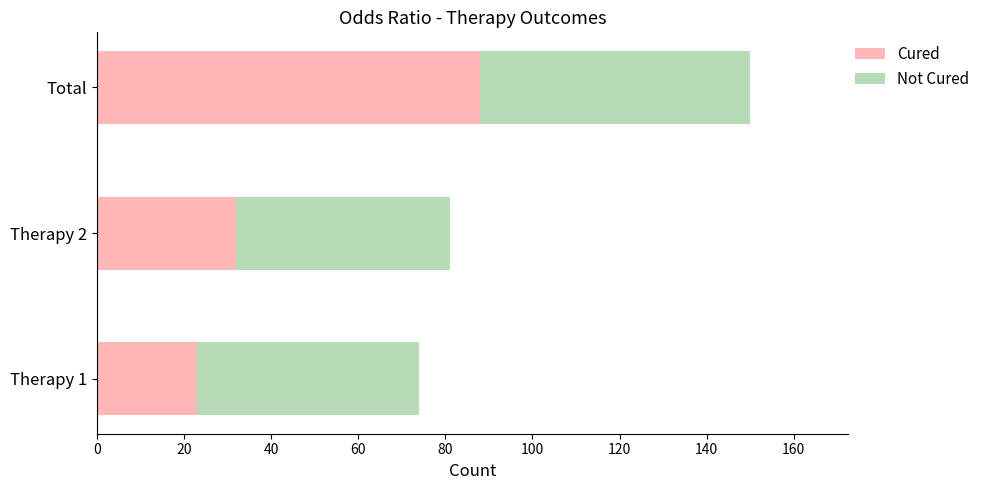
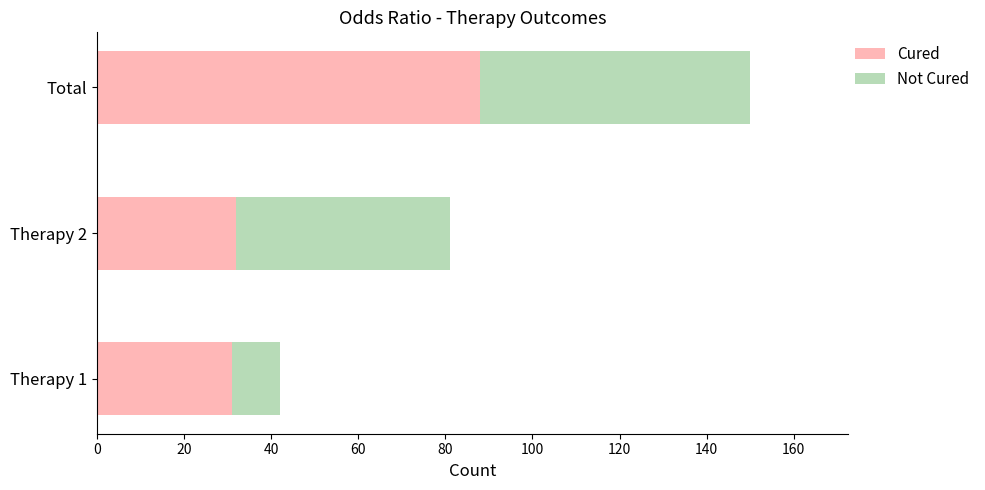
  {
    "Cured": {
      "Total": 88,
      "Therapy 2": 32,
-     "Therapy 1": 23
+     "Therapy 1": 31
    },
    "Not Cured": {
      "Total": 62,
      "Therapy 2": 49,
-     "Therapy 1": 51
+     "Therapy 1": 11
    }
  }
